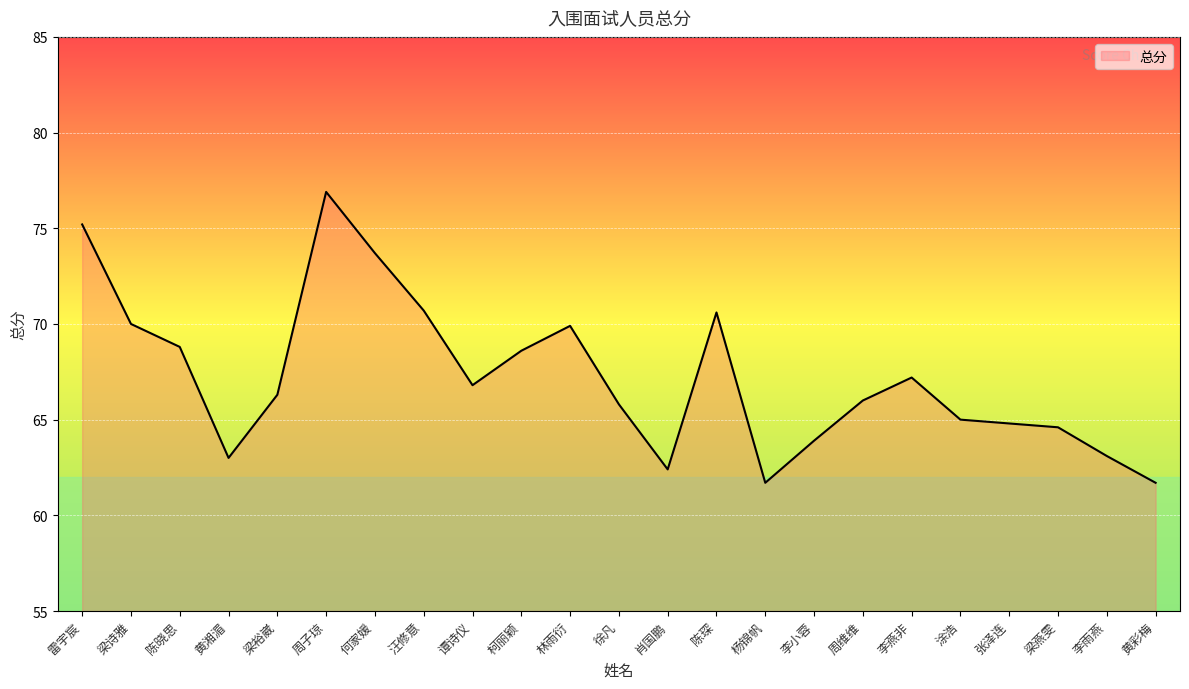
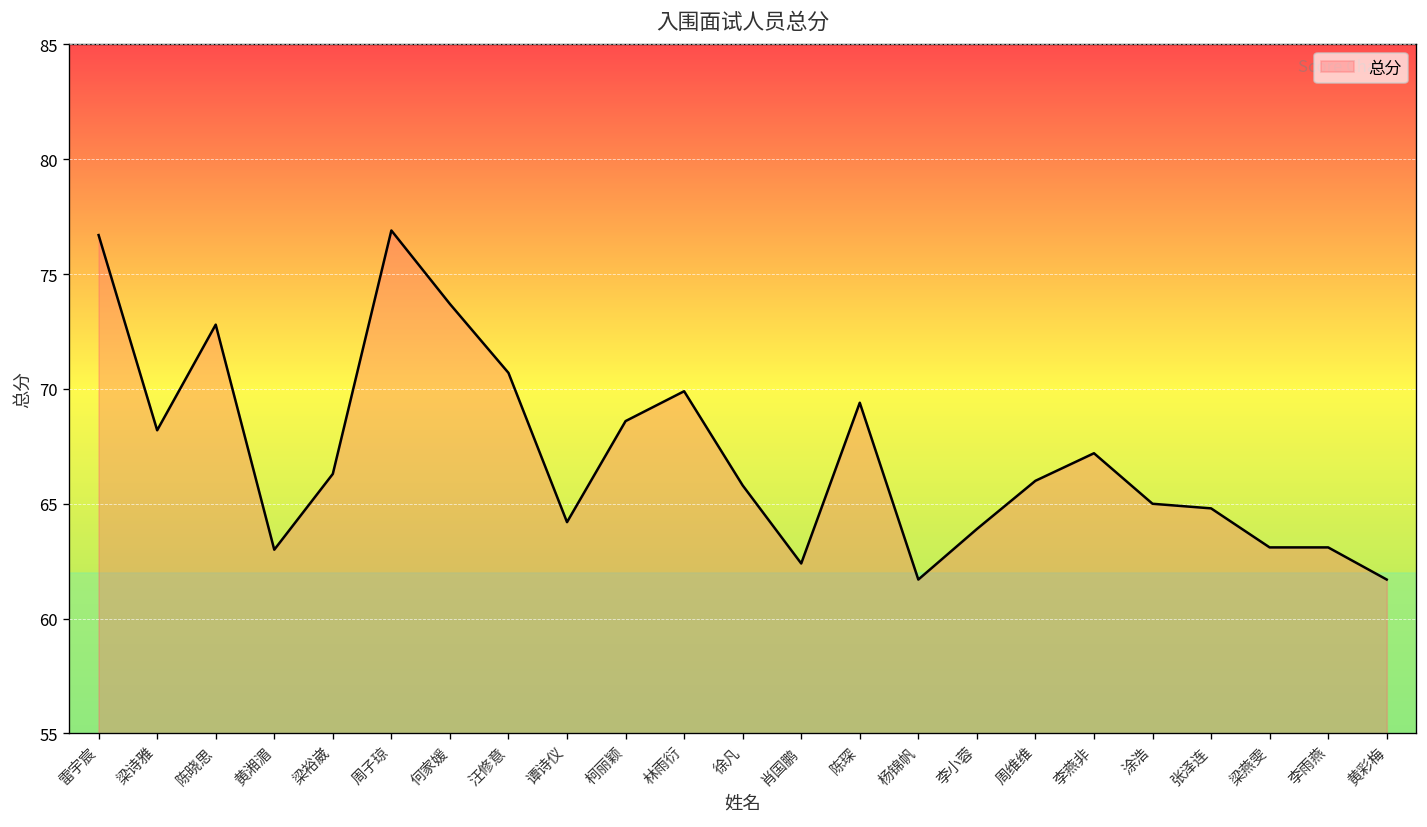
  {
-   "雷宇宸": 75.2,
-   "梁诗雅": 70.0,
-   "陈晓思": 68.8,
+   "雷宇宸": 76.7,
+   "梁诗雅": 68.2,
+   "陈晓思": 72.8,
    "黄湘湄": 63.0,
    "梁裕崴": 66.3,
    "周子琼": 76.9,
    "何家媛": 73.7,
    "汪修意": 70.7,
-   "谭诗仪": 66.8,
+   "谭诗仪": 64.2,
    "柯丽颖": 68.6,
    "林雨衍": 69.9,
    "徐凡": 65.8,
    "肖国鹏": 62.4,
-   "陈琛": 70.6,
+   "陈琛": 69.4,
    "李小蓉": 63.9,
    "周维维": 66.0,
    "李燕非": 67.2,
    "涂浩": 65.0,
    "张泽连": 64.8,
-   "梁燕雯": 64.6,
+   "梁燕雯": 63.1,
    "李雨燕": 63.1
  }
